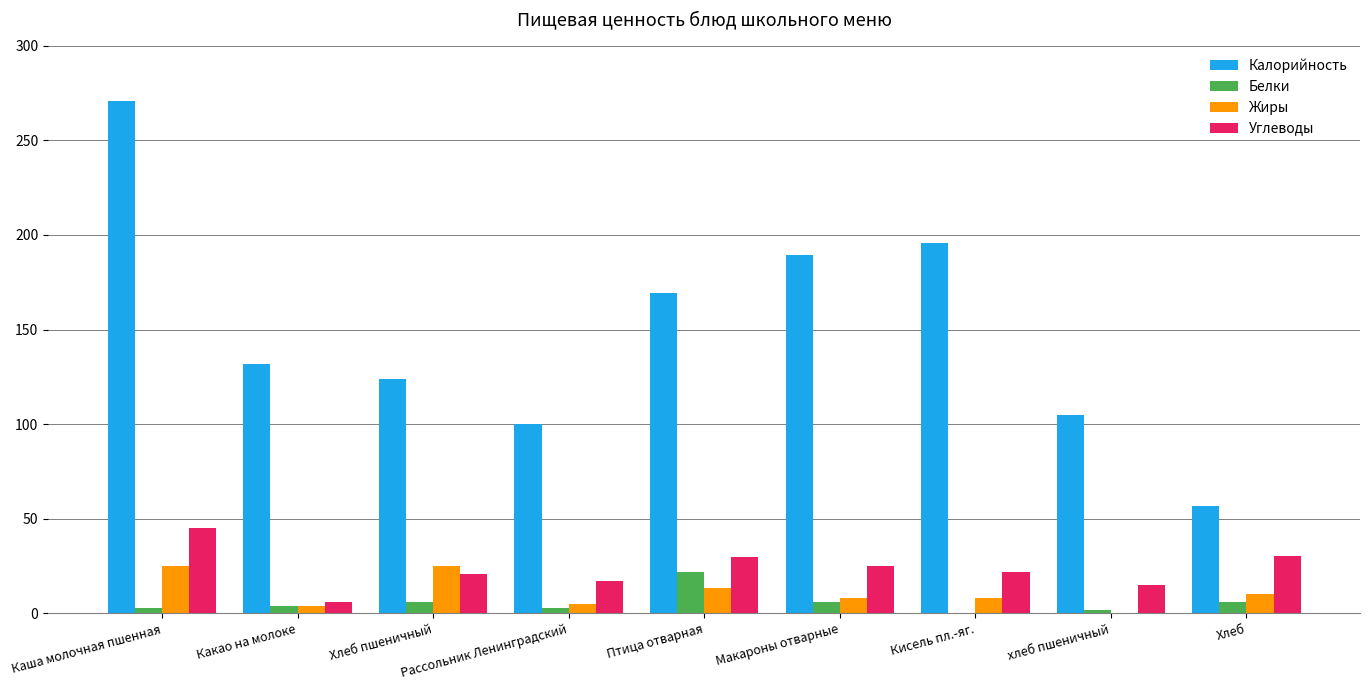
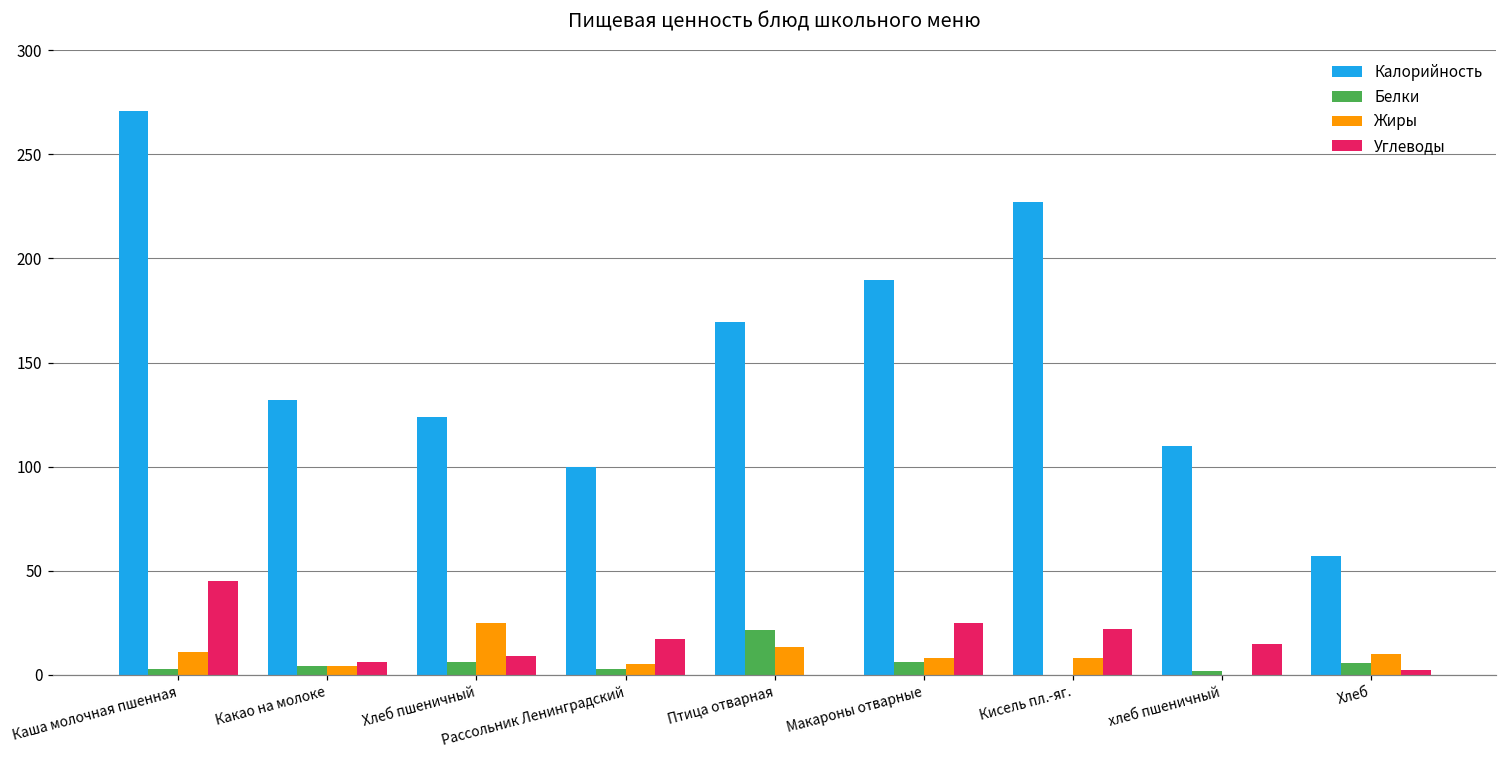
  {
    "Калорийность": {
      "Каша молочная пшенная": 271,
      "Какао на молоке": 132,
      "Хлеб пшеничный": 124,
      "Рассольник Ленинградский": 100,
      "Птица отварная": 169,
      "Макароны отварные": 189,
-     "Кисель пл.-яг.": 196,
-     "хлеб пшеничный": 105,
+     "Кисель пл.-яг.": 227,
+     "хлеб пшеничный": 110,
      "Хлеб": 57
    },
    "Белки": {
      "Каша молочная пшенная": 3,
      "Какао на молоке": 4,
      "Хлеб пшеничный": 6,
      "Рассольник Ленинградский": 3,
      "Птица отварная": 22,
      "Макароны отварные": 6,
      "Кисель пл.-яг.": 0,
      "хлеб пшеничный": 2,
      "Хлеб": 6
    },
    "Жиры": {
-     "Каша молочная пшенная": 25,
+     "Каша молочная пшенная": 11,
      "Какао на молоке": 4,
      "Хлеб пшеничный": 25,
      "Рассольник Ленинградский": 5,
      "Птица отварная": 13,
      "Макароны отварные": 8,
      "Кисель пл.-яг.": 8,
      "хлеб пшеничный": 0,
      "Хлеб": 10
    },
    "Углеводы": {
      "Каша молочная пшенная": 45,
      "Какао на молоке": 6,
-     "Хлеб пшеничный": 21,
+     "Хлеб пшеничный": 9,
      "Рассольник Ленинградский": 17,
-     "Птица отварная": 30,
+     "Птица отварная": 0,
      "Макароны отварные": 25,
      "Кисель пл.-яг.": 22,
      "хлеб пшеничный": 15,
-     "Хлеб": 31
+     "Хлеб": 2
    }
  }
